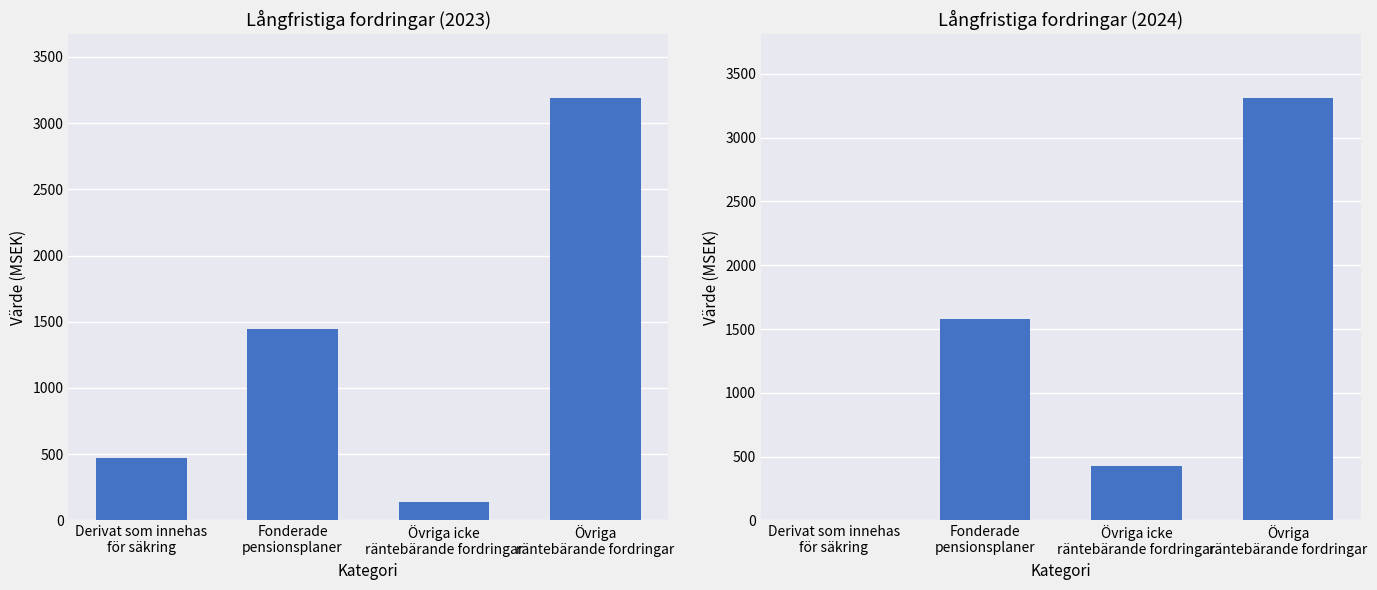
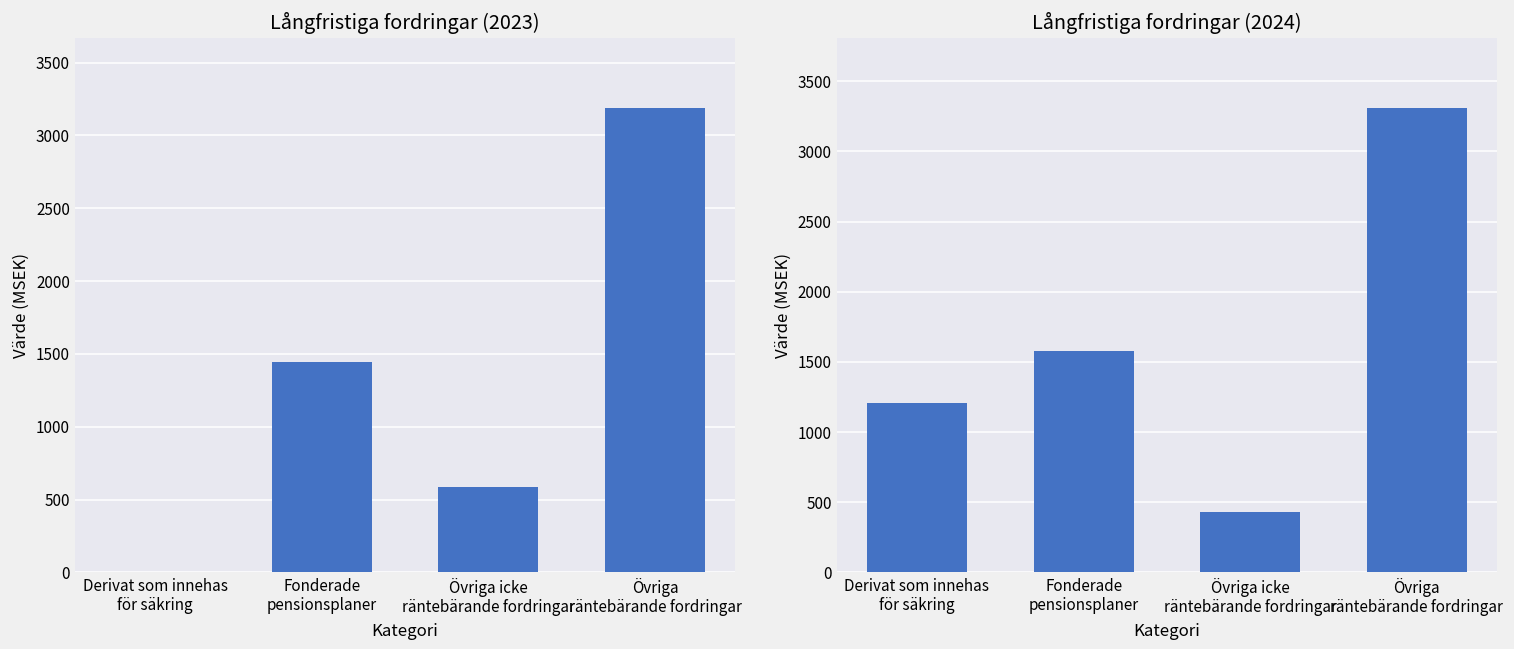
  {
    "Långfristiga fordringar (2023)": {
-     "Derivat som innehas för säkring": 470,
+     "Derivat som innehas för säkring": 10,
      "Fonderade pensionsplaner": 1440,
-     "Övriga icke räntebärande fordringar": 140,
+     "Övriga icke räntebärande fordringar": 580,
      "Övriga räntebärande fordringar": 3190
    },
    "Långfristiga fordringar (2024)": {
-     "Derivat som innehas för säkring": 0,
+     "Derivat som innehas för säkring": 1200,
      "Fonderade pensionsplaner": 1580,
      "Övriga icke räntebärande fordringar": 430,
      "Övriga räntebärande fordringar": 3310
    }
  }
